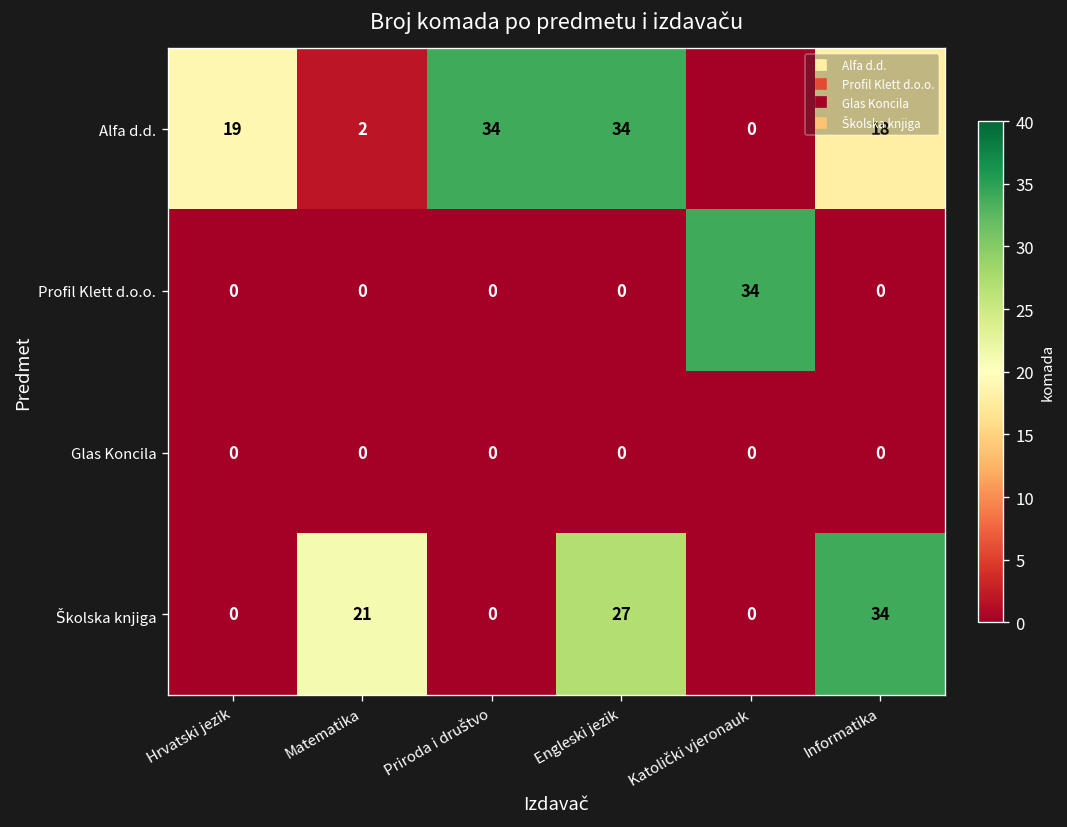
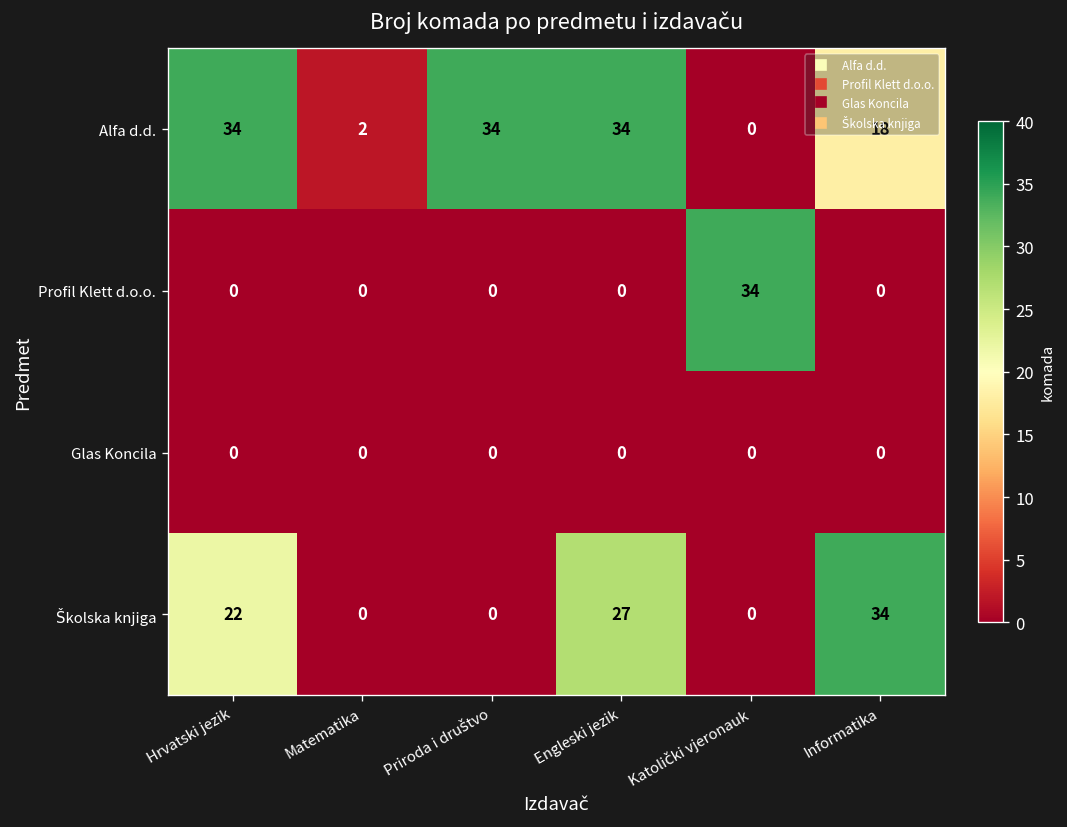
  {
    "Alfa d.d.": {
-     "Hrvatski jezik": 19,
+     "Hrvatski jezik": 34,
      "Matematika": 2,
      "Priroda i društvo": 34,
      "Engleski jezik": 34,
      "Katolički vjeronauk": 0
    },
    "Profil Klett d.o.o.": {
      "Hrvatski jezik": 0,
      "Matematika": 0,
      "Priroda i društvo": 0,
      "Engleski jezik": 0,
      "Katolički vjeronauk": 34,
      "Informatika": 0
    },
    "Glas Koncila": {
      "Hrvatski jezik": 0,
      "Matematika": 0,
      "Priroda i društvo": 0,
      "Engleski jezik": 0,
      "Katolički vjeronauk": 0,
      "Informatika": 0
    },
    "Školska knjiga": {
-     "Hrvatski jezik": 0,
-     "Matematika": 21,
+     "Hrvatski jezik": 22,
+     "Matematika": 0,
      "Priroda i društvo": 0,
      "Engleski jezik": 27,
      "Katolički vjeronauk": 0,
      "Informatika": 34
    }
  }
